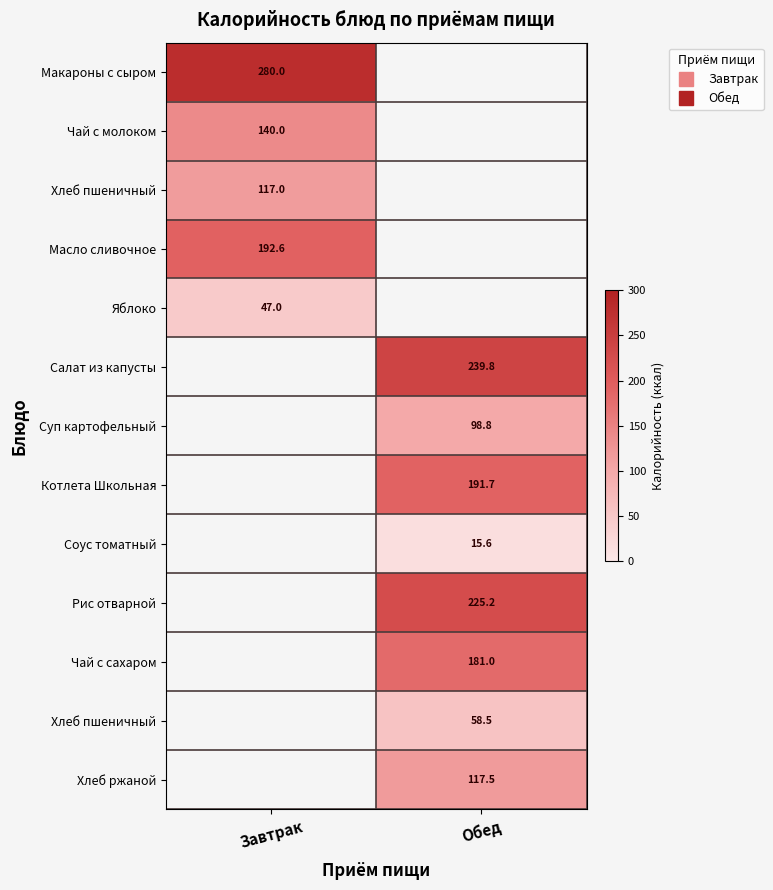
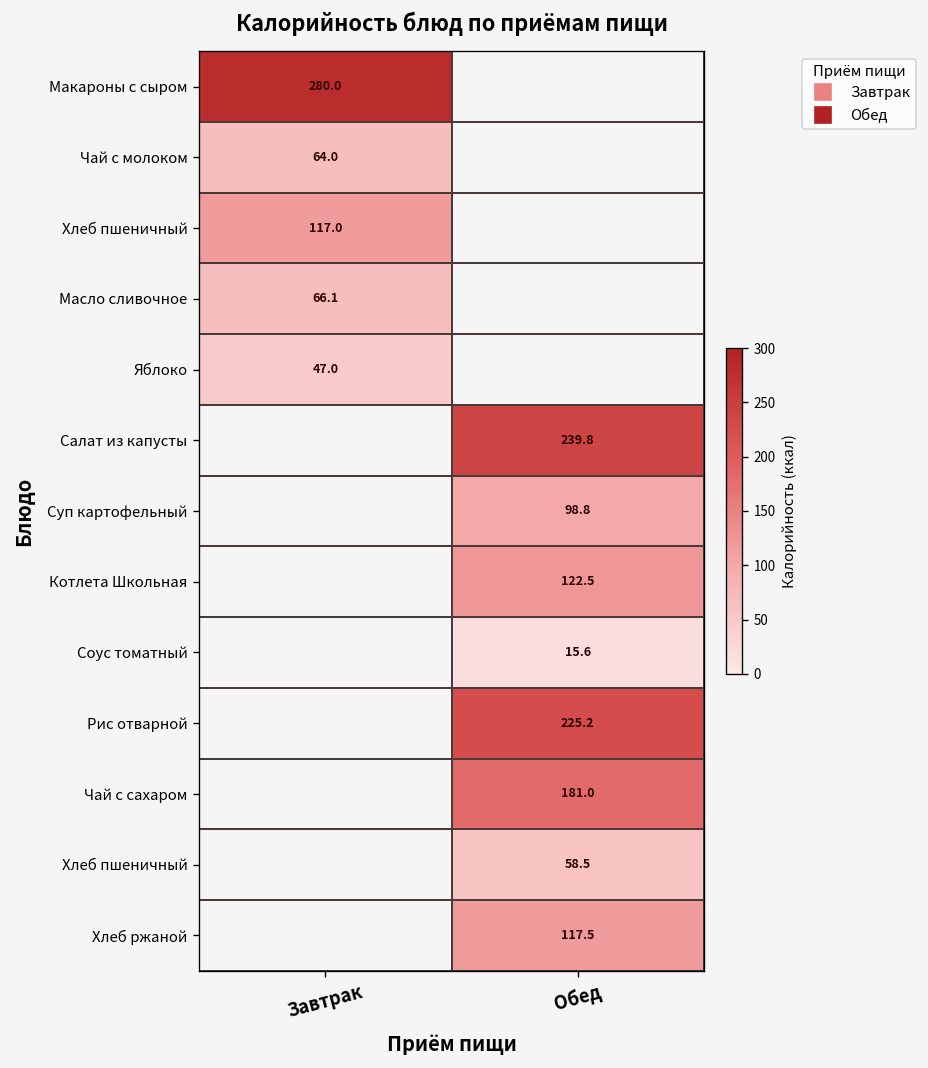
  {
    "Макароны с сыром": {
      "Завтрак": 280.0
    },
    "Чай с молоком": {
-     "Завтрак": 140.0
+     "Завтрак": 64.0
    },
    "Хлеб пшеничный": {
      "Завтрак": 117.0,
      "Обед": 58.5
    },
    "Масло сливочное": {
-     "Завтрак": 192.6
+     "Завтрак": 66.1
    },
    "Яблоко": {
      "Завтрак": 47.0
    },
    "Салат из капусты": {
      "Обед": 239.8
    },
    "Суп картофельный": {
      "Обед": 98.8
    },
    "Котлета Школьная": {
-     "Обед": 191.7
+     "Обед": 122.5
    },
    "Соус томатный": {
      "Обед": 15.6
    },
    "Рис отварной": {
      "Обед": 225.2
    },
    "Чай с сахаром": {
      "Обед": 181.0
    },
    "Хлеб ржаной": {
      "Обед": 117.5
    }
  }
